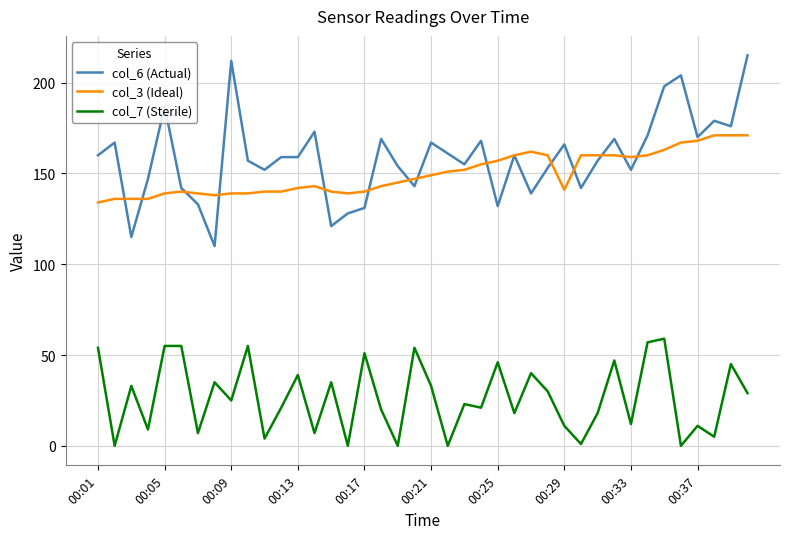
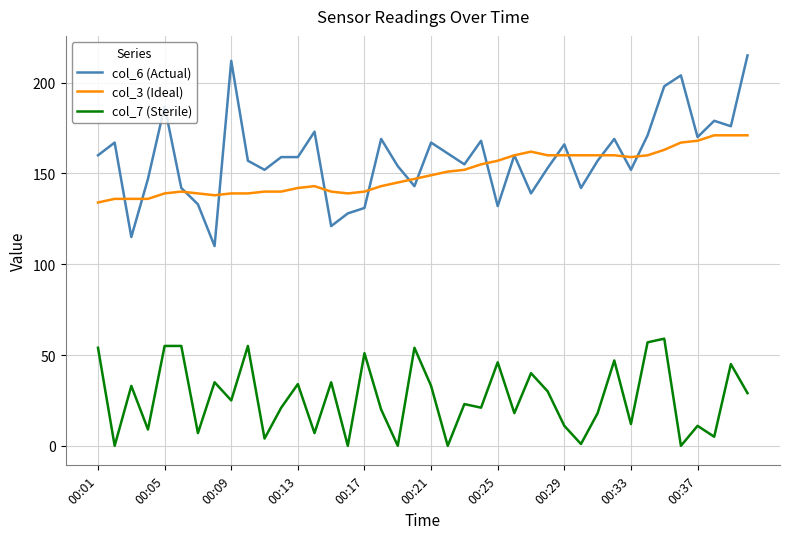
  {
    "col_6 (Actual)": {
      "00:01": 160,
      "00:09": 212,
      "00:13": 159,
      "00:17": 131,
      "00:21": 167,
      "00:25": 132,
      "00:29": 166,
      "00:33": 152,
      "00:37": 170
    },
    "col_3 (Ideal)": {
      "00:01": 134,
      "00:05": 139,
      "00:09": 139,
      "00:13": 142,
      "00:17": 140,
      "00:21": 149,
      "00:25": 157,
-     "00:29": 141,
+     "00:29": 160,
      "00:33": 159,
      "00:37": 168
    },
    "col_7 (Sterile)": {
      "00:01": 54,
      "00:05": 55,
      "00:09": 25,
-     "00:13": 39,
+     "00:13": 34,
      "00:17": 51,
      "00:21": 33,
      "00:25": 46,
      "00:29": 11,
      "00:33": 12,
      "00:37": 11
    }
  }
